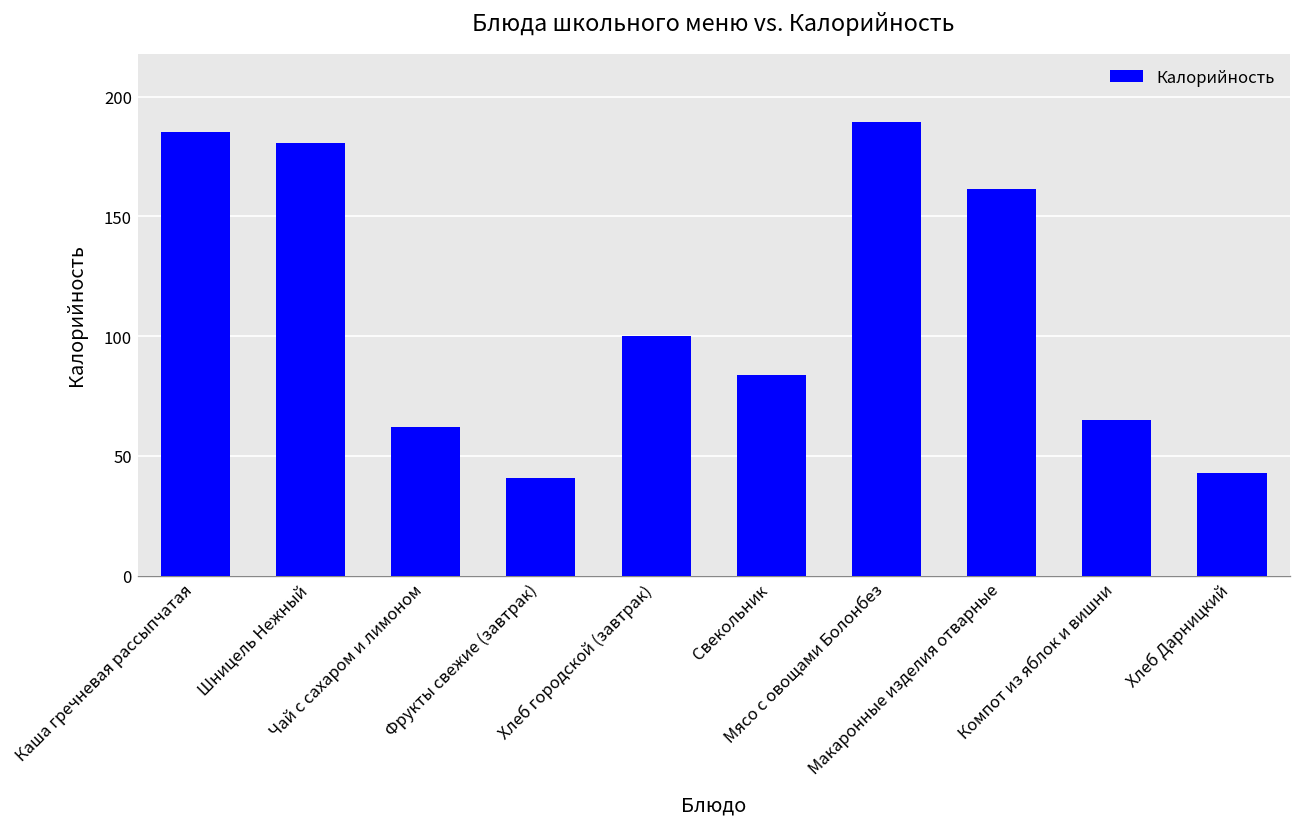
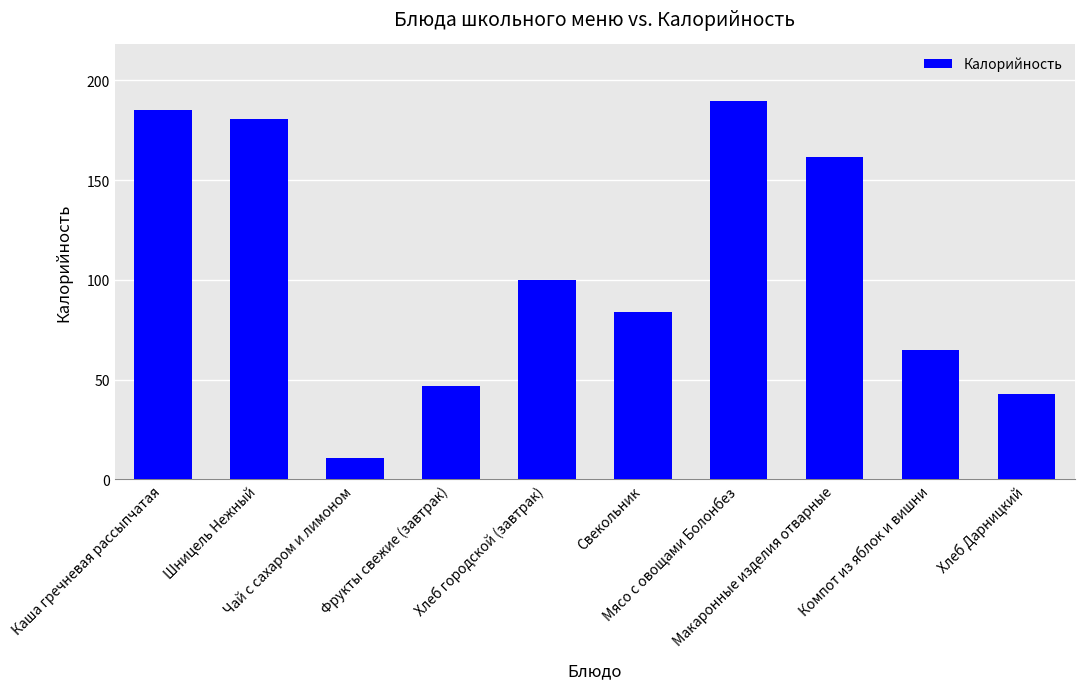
  {
    "Каша гречневая рассыпчатая": 185,
    "Шницель Нежный": 181,
-   "Чай с сахаром и лимоном": 62,
-   "Фрукты свежие (завтрак)": 41,
+   "Чай с сахаром и лимоном": 11,
+   "Фрукты свежие (завтрак)": 47,
    "Хлеб городской (завтрак)": 100,
    "Свекольник": 84,
    "Мясо с овощами Болонбез": 190,
    "Макаронные изделия отварные": 162,
    "Компот из яблок и вишни": 65,
    "Хлеб Дарницкий": 43
  }
